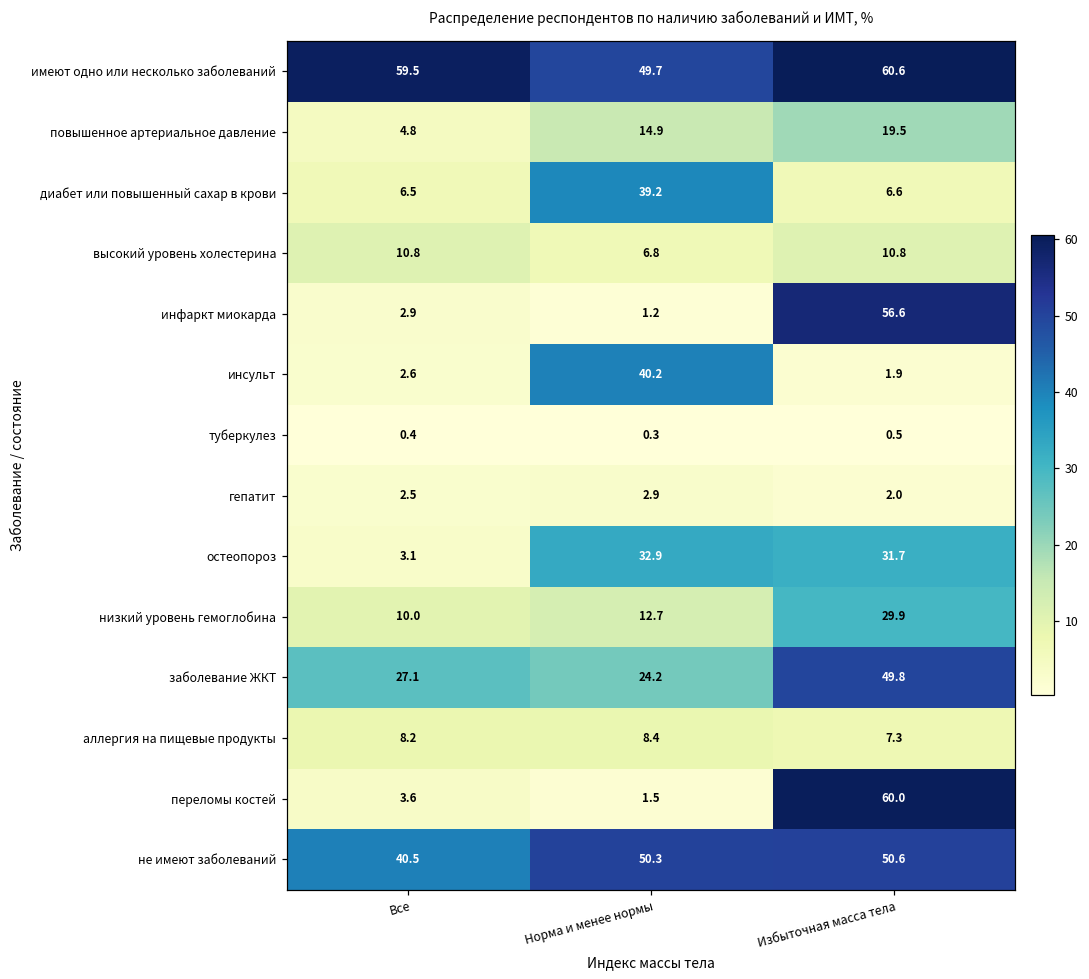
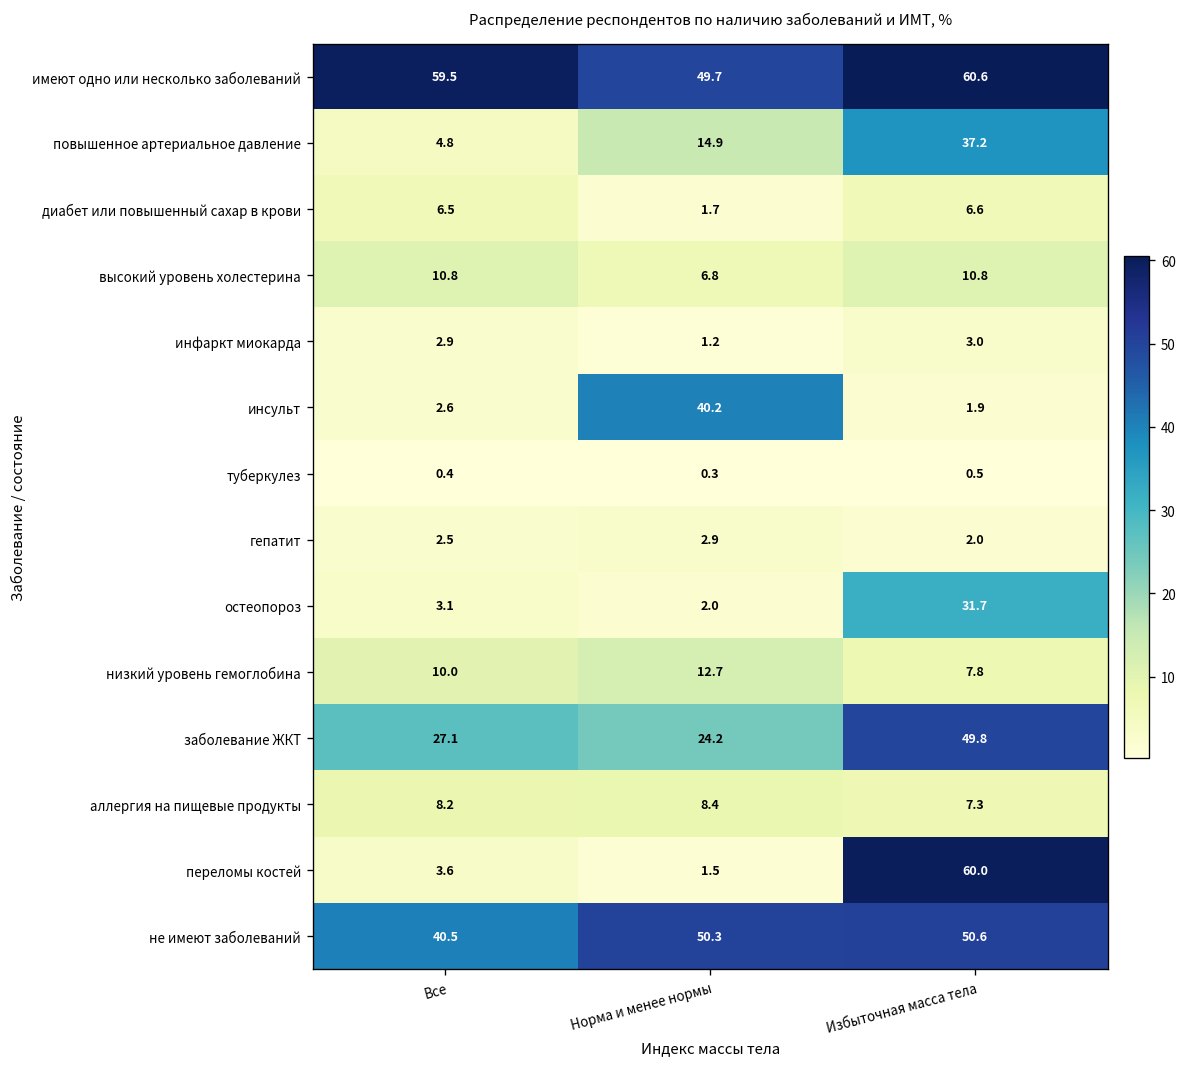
  {
    "имеют одно или несколько заболеваний": {
      "Все": 59.5,
      "Норма и менее нормы": 49.7,
      "Избыточная масса тела": 60.6
    },
    "повышенное артериальное давление": {
      "Все": 4.8,
      "Норма и менее нормы": 14.9,
-     "Избыточная масса тела": 19.5
+     "Избыточная масса тела": 37.2
    },
    "диабет или повышенный сахар в крови": {
      "Все": 6.5,
-     "Норма и менее нормы": 39.2,
+     "Норма и менее нормы": 1.7,
      "Избыточная масса тела": 6.6
    },
    "высокий уровень холестерина": {
      "Все": 10.8,
      "Норма и менее нормы": 6.8,
      "Избыточная масса тела": 10.8
    },
    "инфаркт миокарда": {
      "Все": 2.9,
      "Норма и менее нормы": 1.2,
-     "Избыточная масса тела": 56.6
+     "Избыточная масса тела": 3.0
    },
    "инсульт": {
      "Все": 2.6,
      "Норма и менее нормы": 40.2,
      "Избыточная масса тела": 1.9
    },
    "туберкулез": {
      "Все": 0.4,
      "Норма и менее нормы": 0.3,
      "Избыточная масса тела": 0.5
    },
    "гепатит": {
      "Все": 2.5,
      "Норма и менее нормы": 2.9,
      "Избыточная масса тела": 2.0
    },
    "остеопороз": {
      "Все": 3.1,
-     "Норма и менее нормы": 32.9,
+     "Норма и менее нормы": 2.0,
      "Избыточная масса тела": 31.7
    },
    "низкий уровень гемоглобина": {
      "Все": 10.0,
      "Норма и менее нормы": 12.7,
-     "Избыточная масса тела": 29.9
+     "Избыточная масса тела": 7.8
    },
    "заболевание ЖКТ": {
      "Все": 27.1,
      "Норма и менее нормы": 24.2,
      "Избыточная масса тела": 49.8
    },
    "аллергия на пищевые продукты": {
      "Все": 8.2,
      "Норма и менее нормы": 8.4,
      "Избыточная масса тела": 7.3
    },
    "переломы костей": {
      "Все": 3.6,
      "Норма и менее нормы": 1.5,
      "Избыточная масса тела": 60.0
    },
    "не имеют заболеваний": {
      "Все": 40.5,
      "Норма и менее нормы": 50.3,
      "Избыточная масса тела": 50.6
    }
  }
